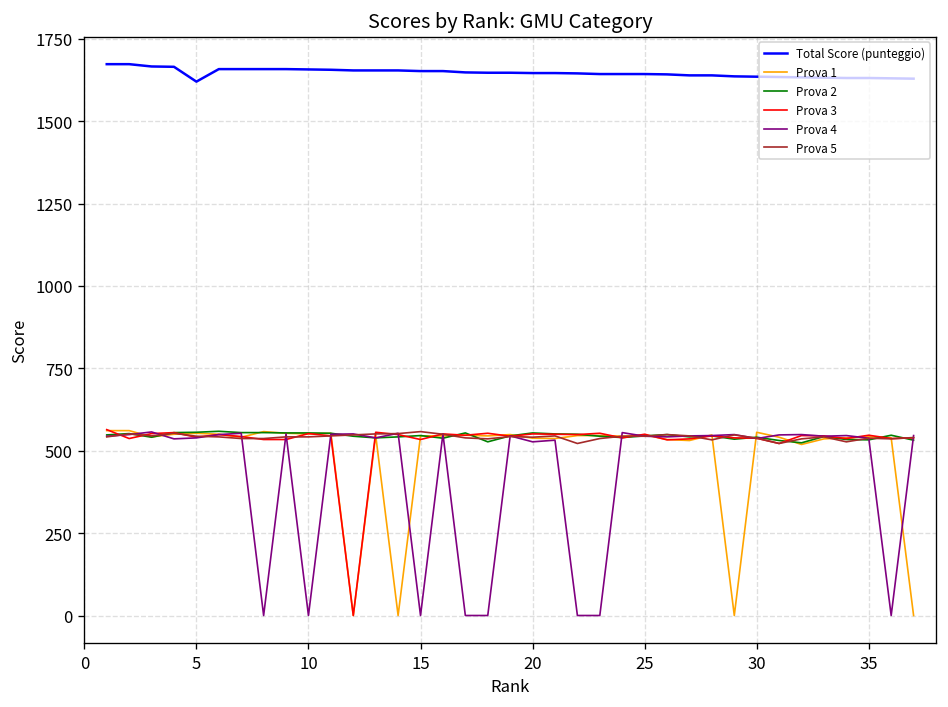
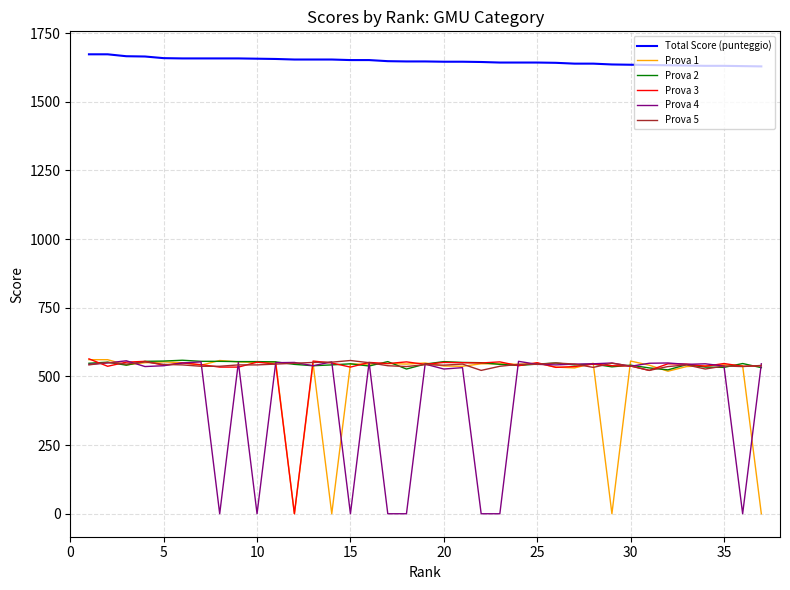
  {
    "Total Score (punteggio)": {
-     "5": 1620,
+     "5": 1660,
      "10": 1660,
      "15": 1650,
      "20": 1650,
      "25": 1640,
      "30": 1640
    },
    "Prova 1": {
      "30": 560
    },
    "Prova 3": {
      "15": 530
    },
    "Prova 4": {
      "10": 0,
      "15": 0,
      "20": 530
    },
    "Prova 5": {
      "15": 560
    }
  }
